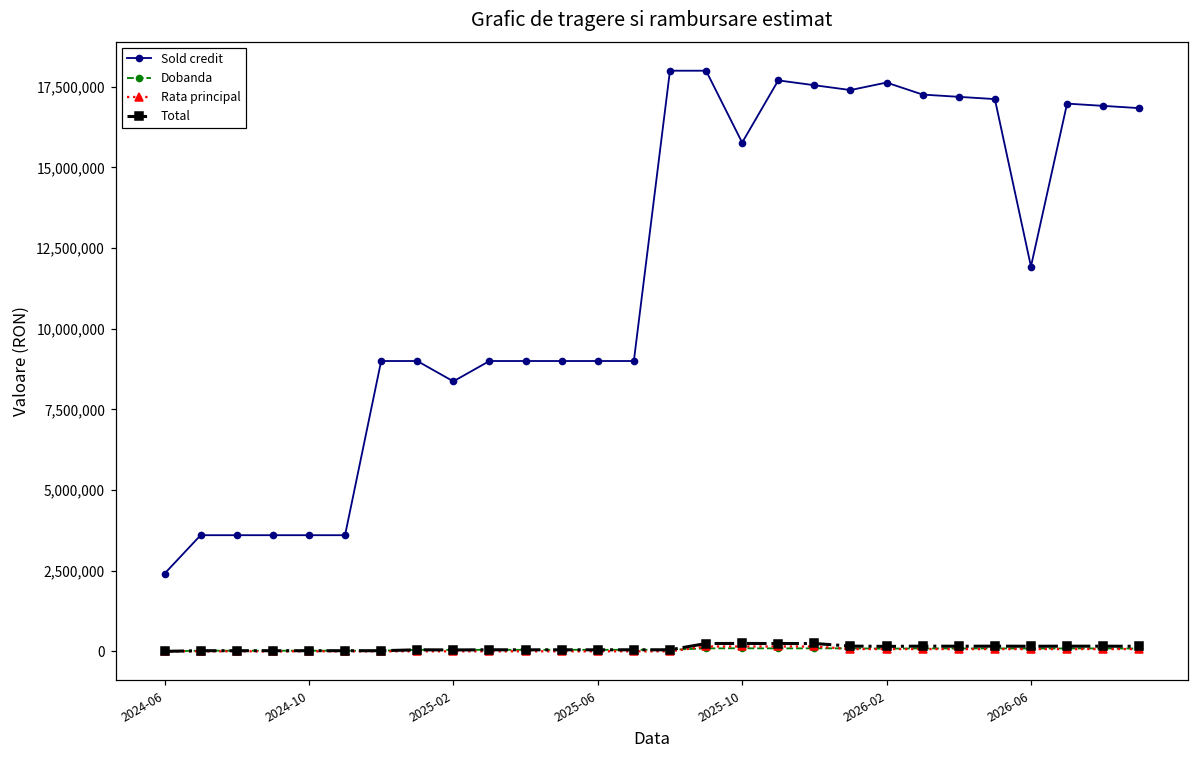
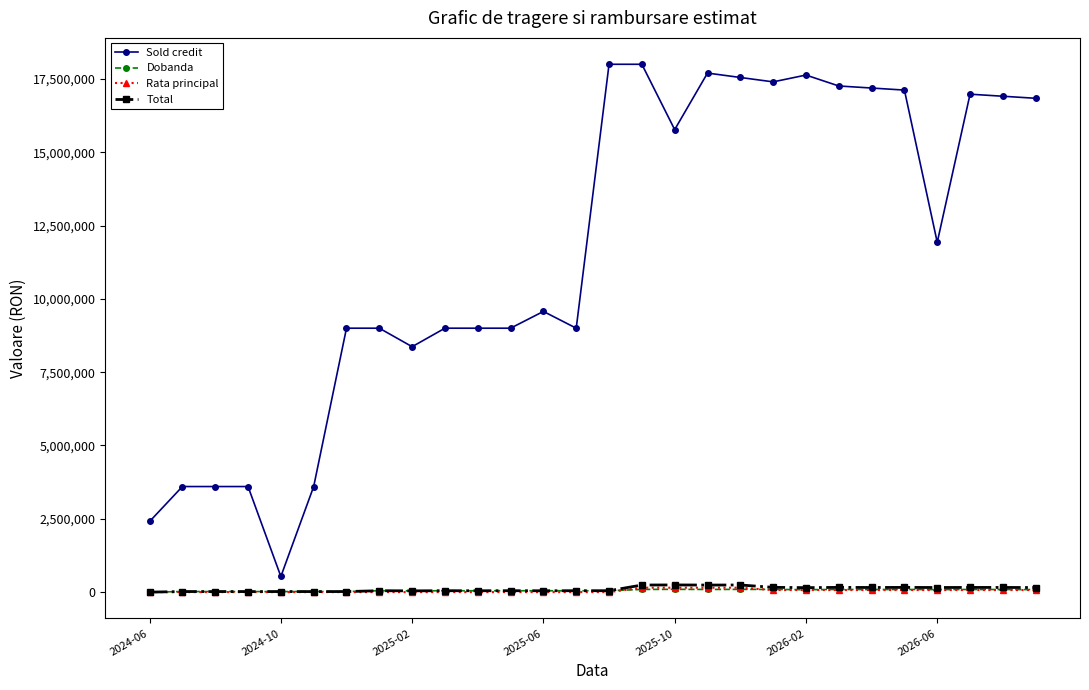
  {
    "Sold credit": {
      "2024-06": "2,400,000",
-     "2024-10": "3,600,000",
+     "2024-10": "500,000",
      "2025-02": "8,400,000",
-     "2025-06": "9,000,000",
+     "2025-06": "9,600,000",
      "2025-10": "15,800,000",
      "2026-02": "17,600,000",
      "2026-06": "11,900,000"
    },
    "Total": {
      "2025-10": "200,000"
    }
  }
